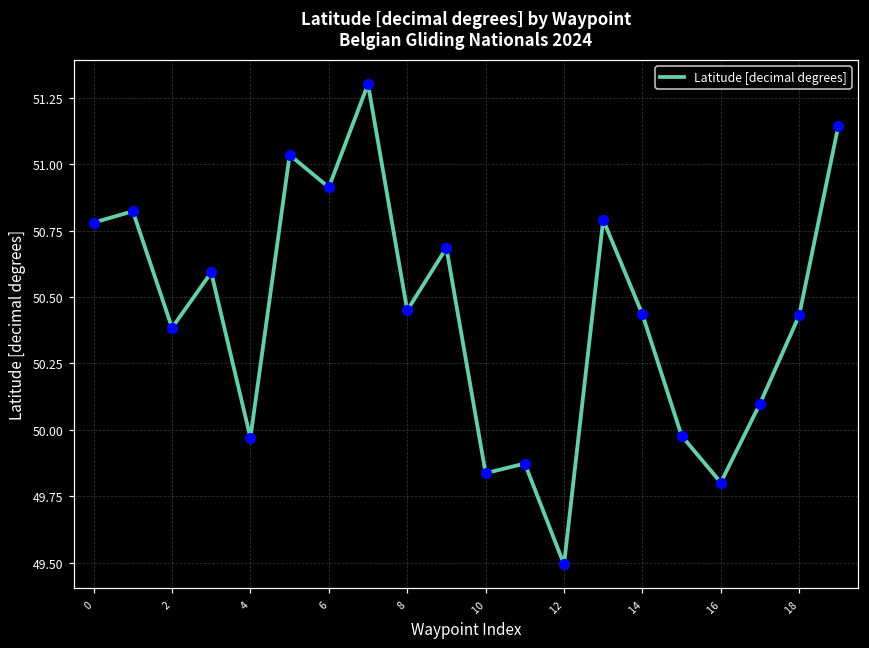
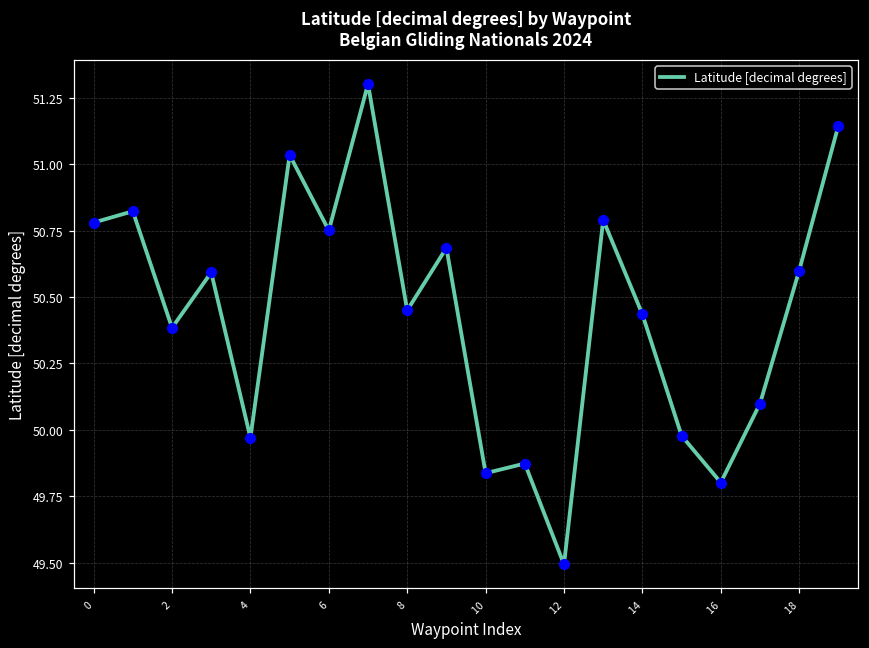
  {
    "0": 50.78,
    "2": 50.38,
    "4": 49.97,
-   "6": 50.91,
+   "6": 50.75,
    "8": 50.45,
    "10": 49.84,
    "12": 49.49,
    "14": 50.43,
    "16": 49.80,
-   "18": 50.43
+   "18": 50.60
  }
